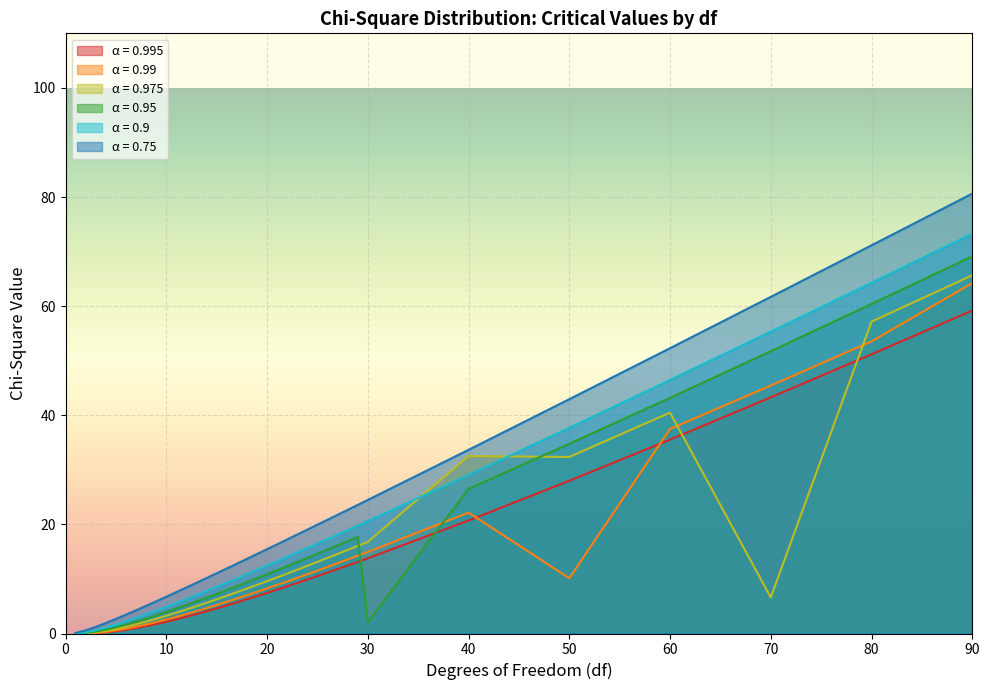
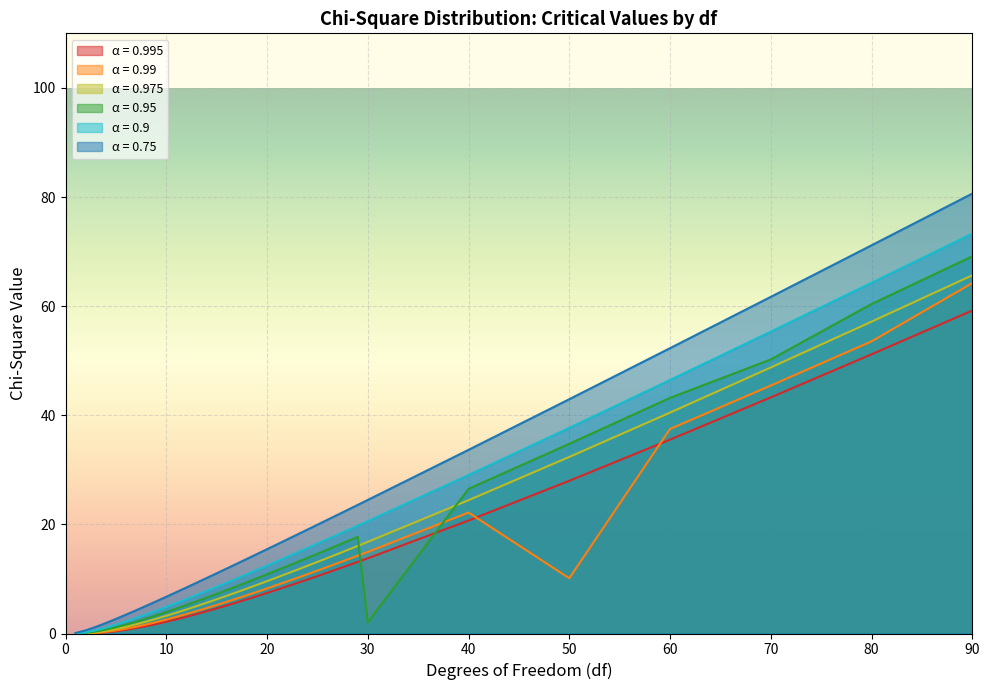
  {
    "α = 0.995": {
      "20": 7,
      "30": 14,
      "40": 21,
      "50": 28,
      "60": 36,
      "70": 43,
      "80": 51,
      "90": 59
    },
    "α = 0.99": {
      "20": 8,
      "30": 15,
      "40": 22,
      "50": 10,
      "60": 37,
      "70": 45,
      "80": 54,
      "90": 64
    },
    "α = 0.975": {
      "10": 3,
      "20": 10,
      "30": 17,
-     "40": 33,
+     "40": 24,
      "50": 32,
      "60": 40,
-     "70": 7,
+     "70": 49,
      "80": 57,
      "90": 66
    },
    "α = 0.95": {
      "10": 4,
      "20": 11,
      "30": 2,
      "40": 27,
      "50": 35,
      "60": 43,
-     "70": 52,
+     "70": 50,
      "80": 60,
      "90": 69
    }
  }
